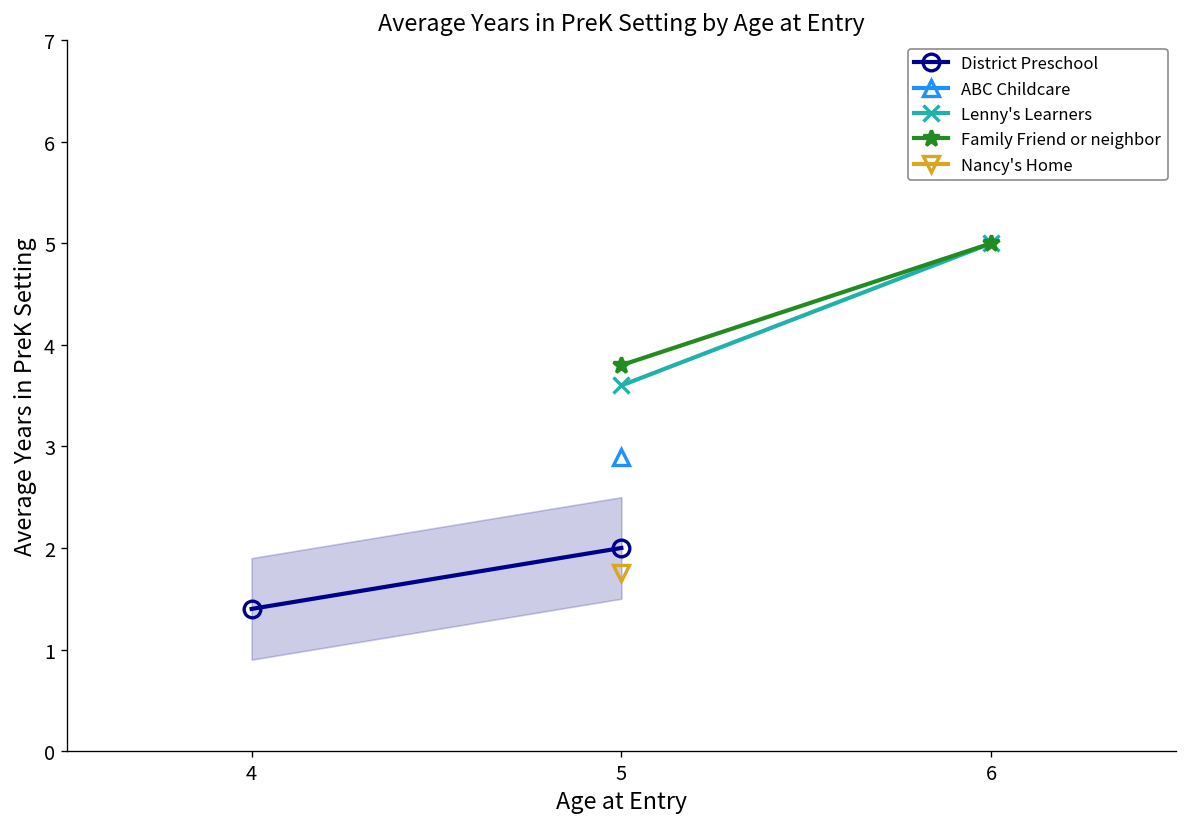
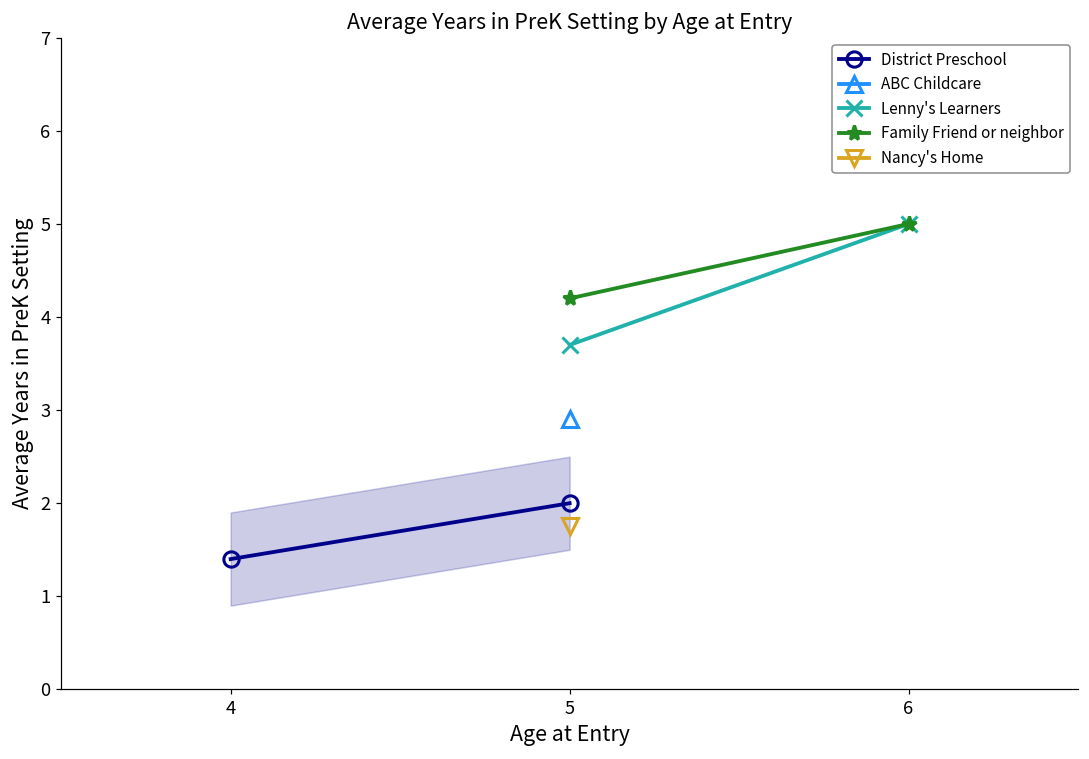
  {
    "ABC Childcare": {
      "5": 2.9
    },
    "Lenny's Learners": {
-     "5": 3.6
+     "5": 3.7
    },
    "Family Friend or neighbor": {
-     "5": 3.8
+     "5": 4.2
    },
    "Nancy's Home": {
      "5": 1.8
    }
  }
